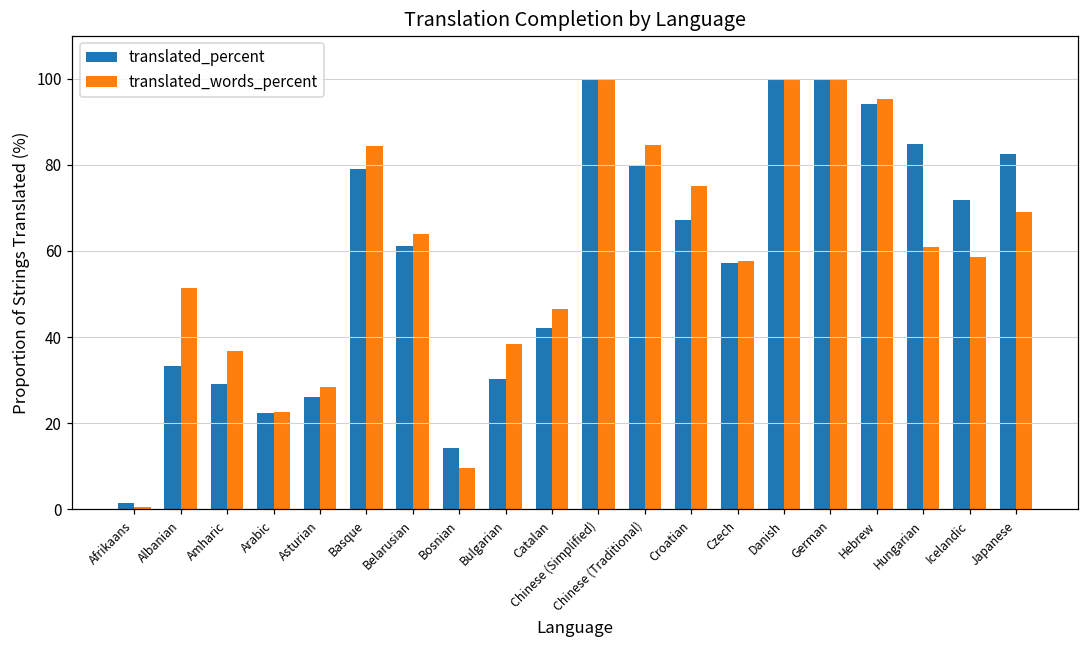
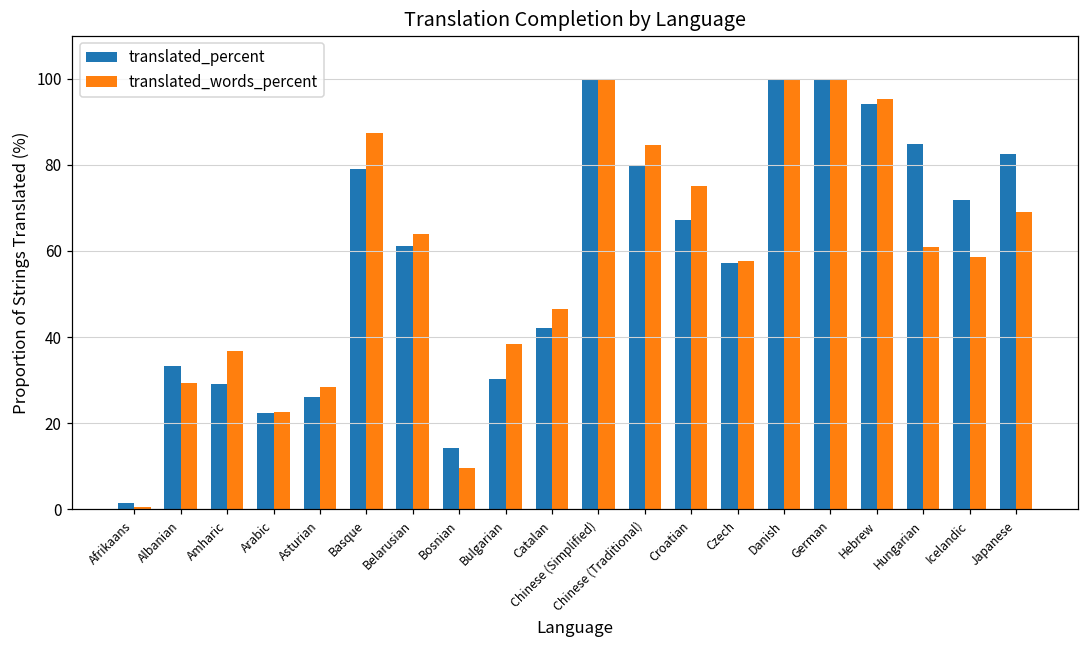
  {
    "translated_percent": {
      "Afrikaans": 1,
      "Albanian": 33,
      "Amharic": 29,
      "Arabic": 22,
      "Asturian": 26,
      "Basque": 79,
      "Belarusian": 61,
      "Bosnian": 14,
      "Bulgarian": 30,
      "Catalan": 42,
      "Chinese (Simplified)": 100,
      "Chinese (Traditional)": 80,
      "Croatian": 67,
      "Czech": 57,
      "Danish": 100,
      "German": 100,
      "Hebrew": 94,
      "Hungarian": 85,
      "Icelandic": 72,
      "Japanese": 83
    },
    "translated_words_percent": {
-     "Albanian": 51,
+     "Albanian": 29,
      "Amharic": 37,
      "Arabic": 23,
      "Asturian": 29,
-     "Basque": 84,
+     "Basque": 87,
      "Belarusian": 64,
      "Bosnian": 10,
      "Bulgarian": 38,
      "Catalan": 47,
      "Chinese (Simplified)": 100,
      "Chinese (Traditional)": 85,
      "Croatian": 75,
      "Czech": 58,
      "Danish": 100,
      "German": 100,
      "Hebrew": 95,
      "Hungarian": 61,
      "Icelandic": 59,
      "Japanese": 69
    }
  }
